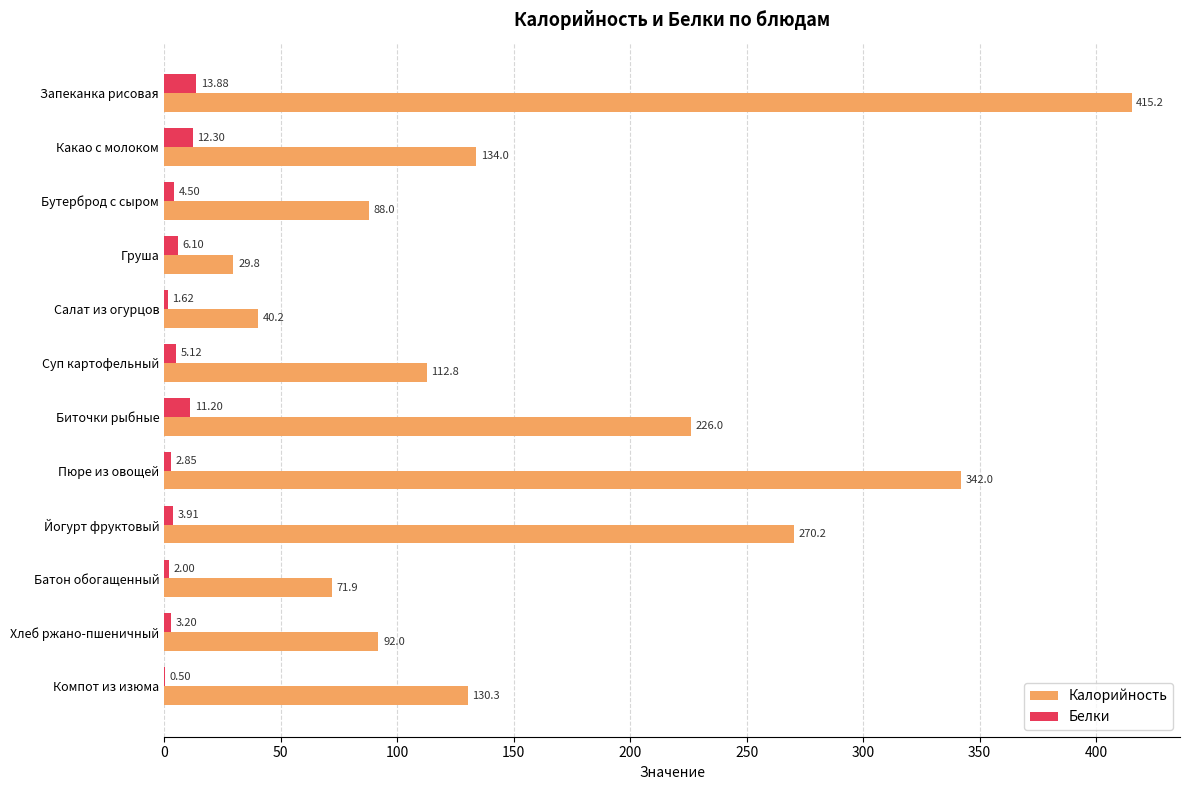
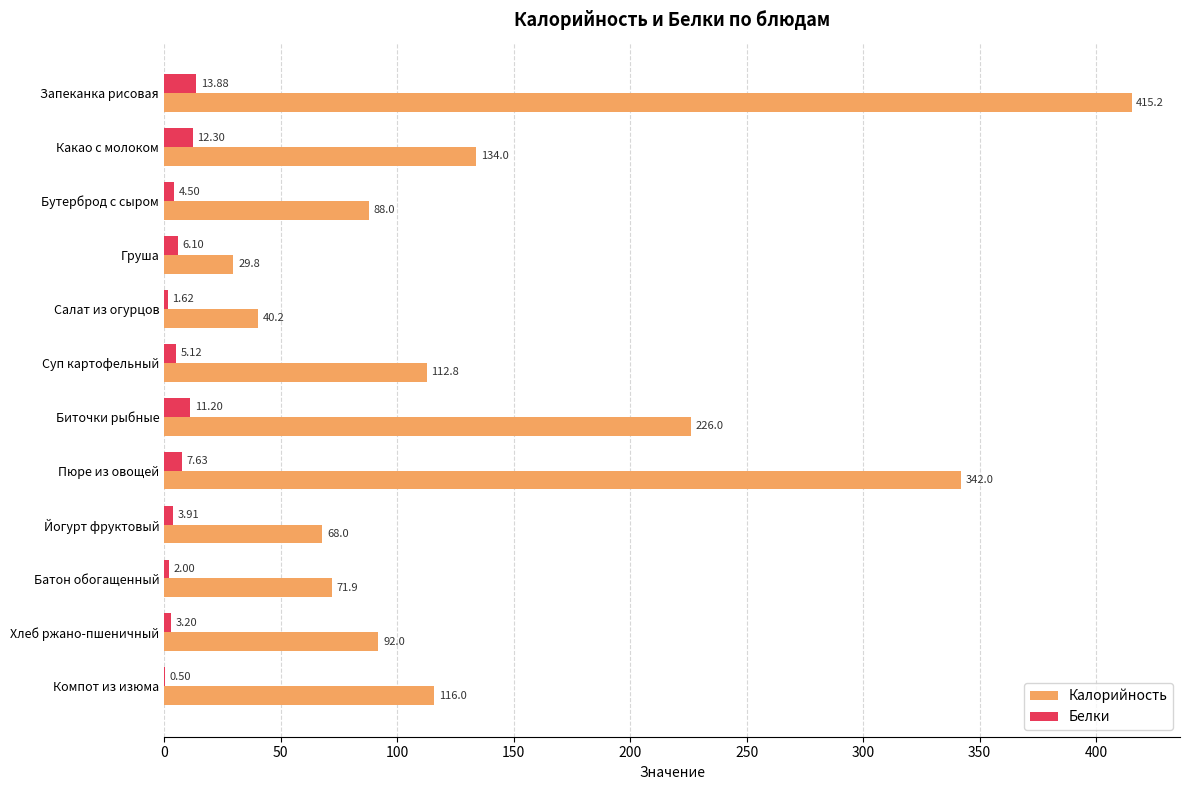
  {
    "Калорийность": {
      "Запеканка рисовая": 415.2,
      "Какао с молоком": 134.0,
      "Бутерброд с сыром": 88.0,
      "Груша": 29.8,
      "Салат из огурцов": 40.2,
      "Суп картофельный": 112.8,
      "Биточки рыбные": 226.0,
      "Пюре из овощей": 342.0,
-     "Йогурт фруктовый": 270.2,
+     "Йогурт фруктовый": 68.0,
      "Батон обогащенный": 71.9,
      "Хлеб ржано-пшеничный": 92.0,
-     "Компот из изюма": 130.3
+     "Компот из изюма": 116.0
    },
    "Белки": {
      "Запеканка рисовая": 13.88,
      "Какао с молоком": 12.30,
      "Бутерброд с сыром": 4.50,
      "Груша": 6.10,
      "Салат из огурцов": 1.62,
      "Суп картофельный": 5.12,
      "Биточки рыбные": 11.20,
-     "Пюре из овощей": 2.85,
+     "Пюре из овощей": 7.63,
      "Йогурт фруктовый": 3.91,
      "Батон обогащенный": 2.00,
      "Хлеб ржано-пшеничный": 3.20,
      "Компот из изюма": 0.50
    }
  }
